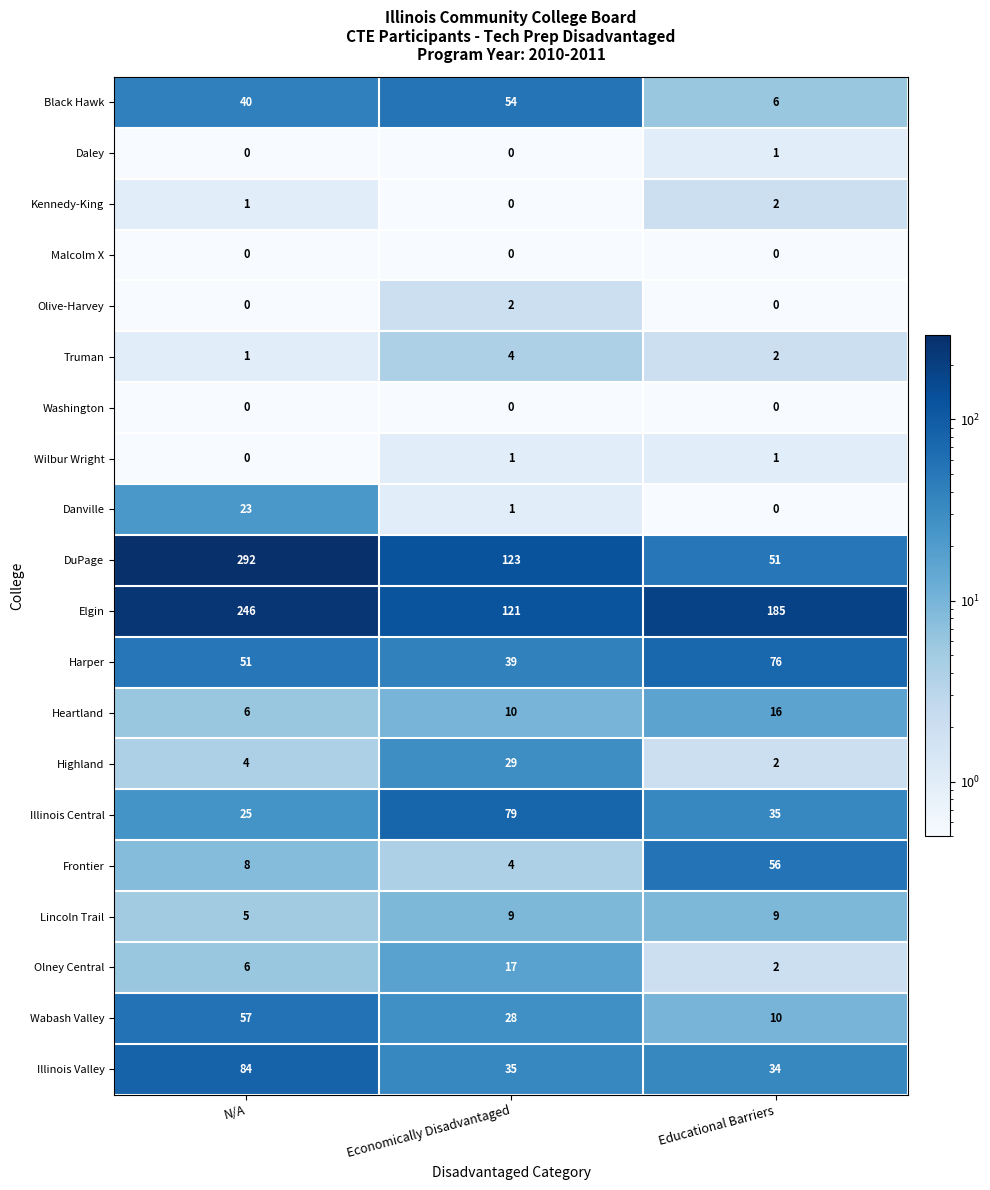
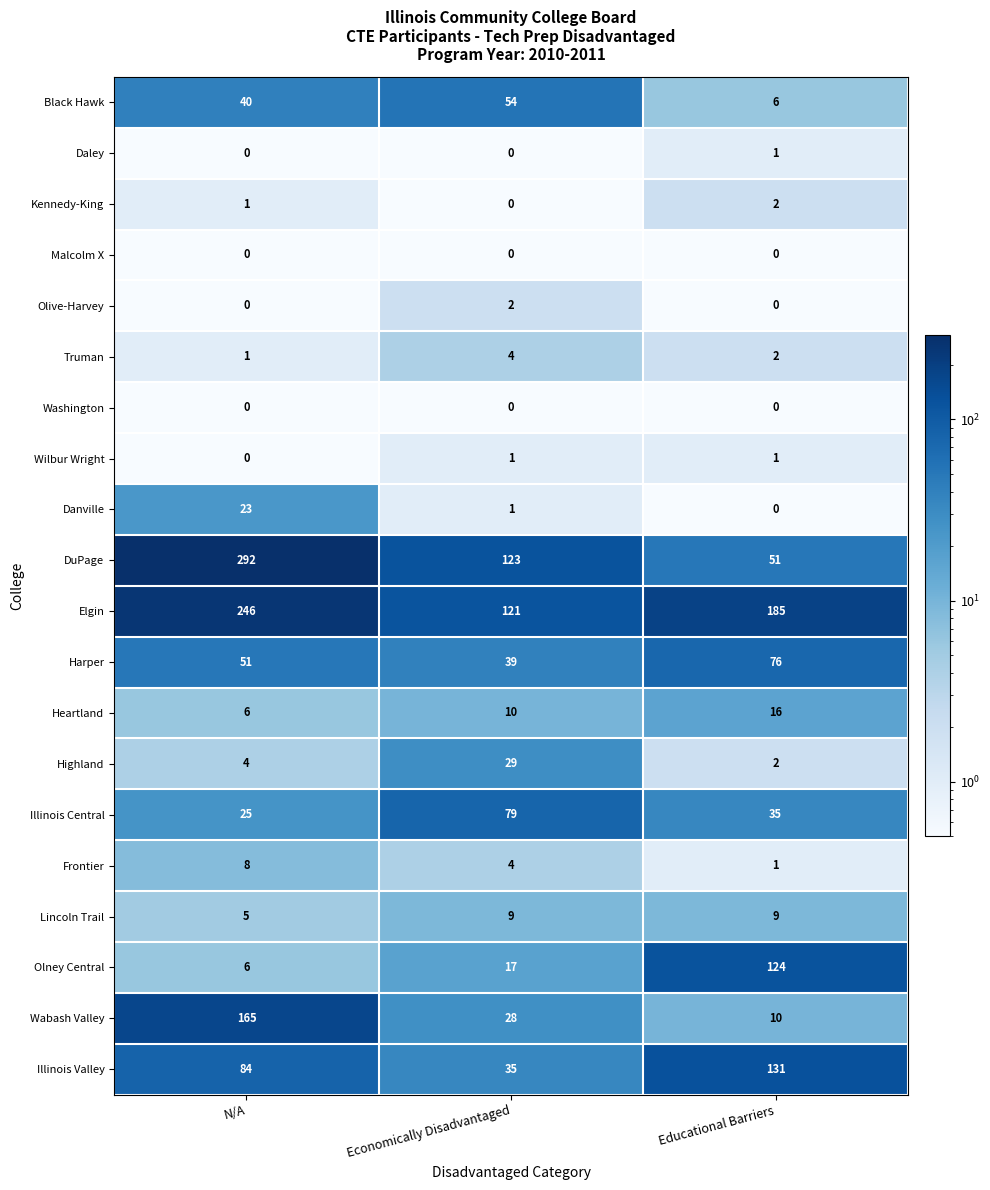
  {
    "Black Hawk": {
      "N/A": 40,
      "Economically Disadvantaged": 54,
      "Educational Barriers": 6
    },
    "Daley": {
      "N/A": 0,
      "Economically Disadvantaged": 0,
      "Educational Barriers": 1
    },
    "Kennedy-King": {
      "N/A": 1,
      "Economically Disadvantaged": 0,
      "Educational Barriers": 2
    },
    "Malcolm X": {
      "N/A": 0,
      "Economically Disadvantaged": 0,
      "Educational Barriers": 0
    },
    "Olive-Harvey": {
      "N/A": 0,
      "Economically Disadvantaged": 2,
      "Educational Barriers": 0
    },
    "Truman": {
      "N/A": 1,
      "Economically Disadvantaged": 4,
      "Educational Barriers": 2
    },
    "Washington": {
      "N/A": 0,
      "Economically Disadvantaged": 0,
      "Educational Barriers": 0
    },
    "Wilbur Wright": {
      "N/A": 0,
      "Economically Disadvantaged": 1,
      "Educational Barriers": 1
    },
    "Danville": {
      "N/A": 23,
      "Economically Disadvantaged": 1,
      "Educational Barriers": 0
    },
    "DuPage": {
      "N/A": 292,
      "Economically Disadvantaged": 123,
      "Educational Barriers": 51
    },
    "Elgin": {
      "N/A": 246,
      "Economically Disadvantaged": 121,
      "Educational Barriers": 185
    },
    "Harper": {
      "N/A": 51,
      "Economically Disadvantaged": 39,
      "Educational Barriers": 76
    },
    "Heartland": {
      "N/A": 6,
      "Economically Disadvantaged": 10,
      "Educational Barriers": 16
    },
    "Highland": {
      "N/A": 4,
      "Economically Disadvantaged": 29,
      "Educational Barriers": 2
    },
    "Illinois Central": {
      "N/A": 25,
      "Economically Disadvantaged": 79,
      "Educational Barriers": 35
    },
    "Frontier": {
      "N/A": 8,
      "Economically Disadvantaged": 4,
-     "Educational Barriers": 56
+     "Educational Barriers": 1
    },
    "Lincoln Trail": {
      "N/A": 5,
      "Economically Disadvantaged": 9,
      "Educational Barriers": 9
    },
    "Olney Central": {
      "N/A": 6,
      "Economically Disadvantaged": 17,
-     "Educational Barriers": 2
+     "Educational Barriers": 124
    },
    "Wabash Valley": {
-     "N/A": 57,
+     "N/A": 165,
      "Economically Disadvantaged": 28,
      "Educational Barriers": 10
    },
    "Illinois Valley": {
      "N/A": 84,
      "Economically Disadvantaged": 35,
-     "Educational Barriers": 34
+     "Educational Barriers": 131
    }
  }
